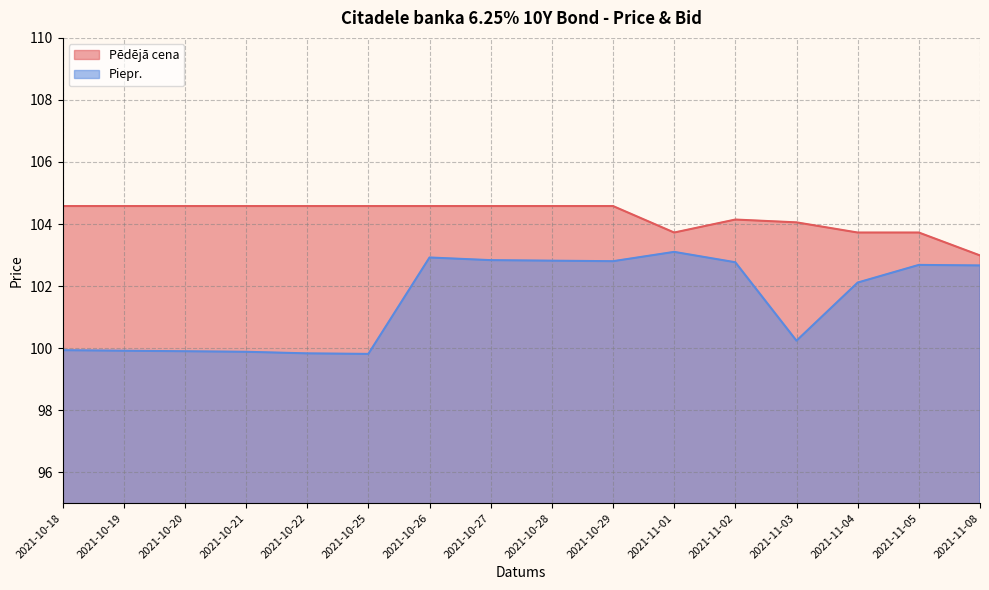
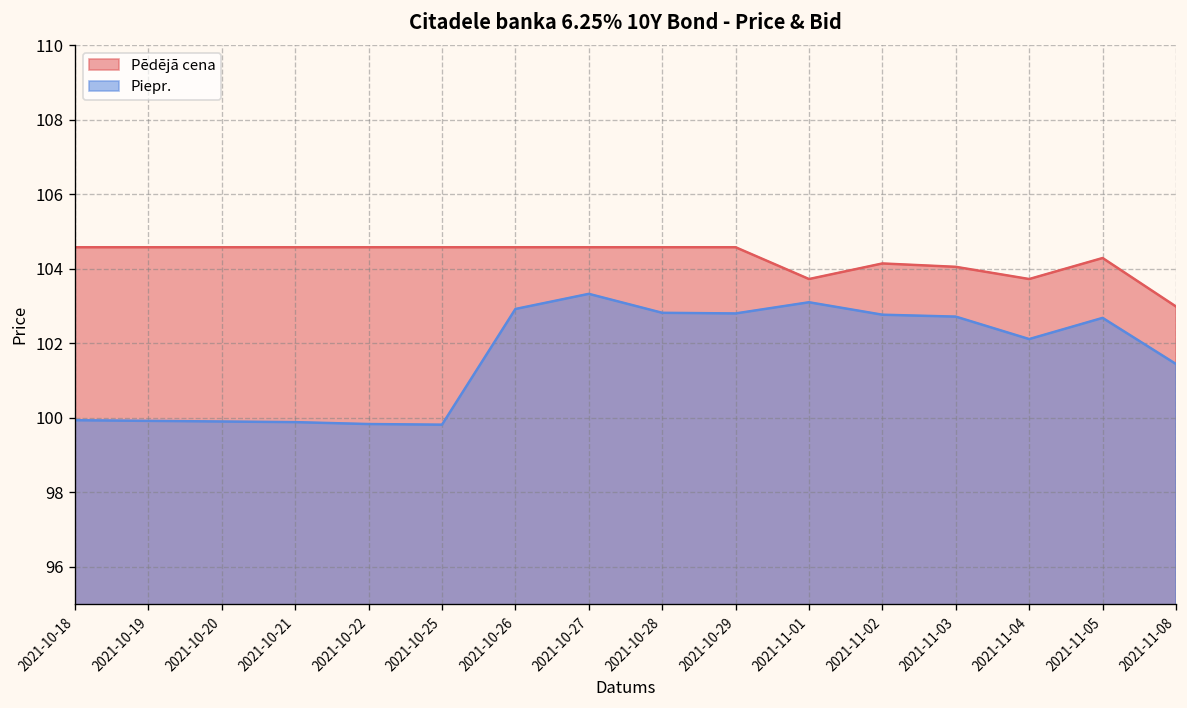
  {
    "Pēdējā cena": {
      "2021-10-18": 104.6,
      "2021-10-19": 104.6,
      "2021-10-20": 104.6,
      "2021-10-21": 104.6,
      "2021-10-22": 104.6,
      "2021-10-25": 104.6,
      "2021-10-26": 104.6,
      "2021-10-27": 104.6,
      "2021-10-28": 104.6,
      "2021-10-29": 104.6,
      "2021-11-01": 103.7,
      "2021-11-02": 104.1,
      "2021-11-03": 104.1,
      "2021-11-04": 103.7,
-     "2021-11-05": 103.7,
+     "2021-11-05": 104.3,
      "2021-11-08": 103.0
    },
    "Piepr.": {
      "2021-10-18": 99.9,
      "2021-10-19": 99.9,
      "2021-10-20": 99.9,
      "2021-10-21": 99.9,
      "2021-10-22": 99.8,
      "2021-10-25": 99.8,
      "2021-10-26": 102.9,
-     "2021-10-27": 102.8,
+     "2021-10-27": 103.3,
      "2021-10-28": 102.8,
      "2021-10-29": 102.8,
      "2021-11-01": 103.1,
      "2021-11-02": 102.8,
-     "2021-11-03": 100.2,
+     "2021-11-03": 102.7,
      "2021-11-04": 102.1,
      "2021-11-05": 102.7,
-     "2021-11-08": 102.7
+     "2021-11-08": 101.4
    }
  }
